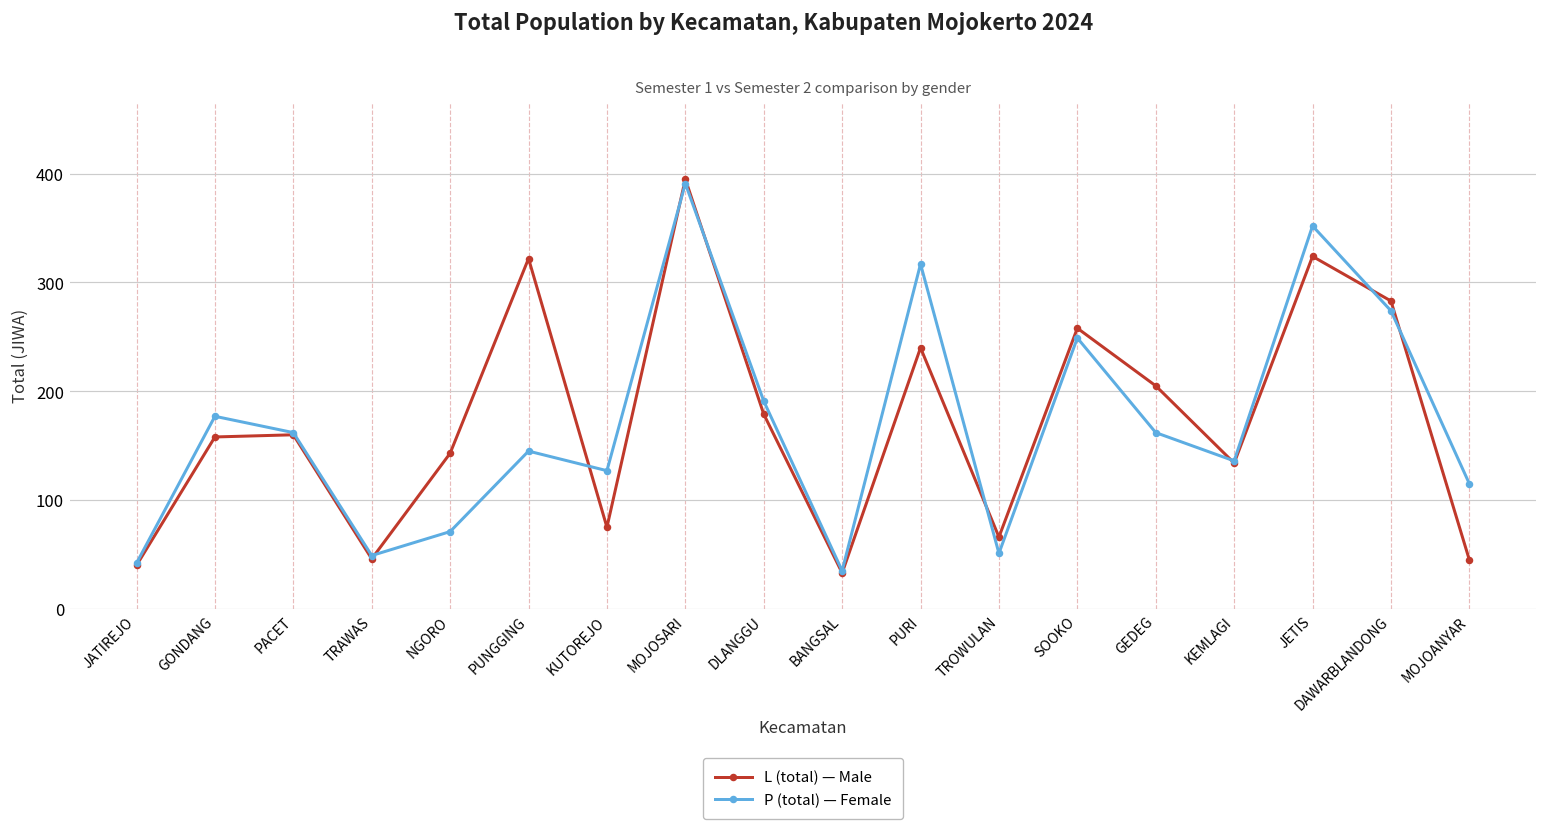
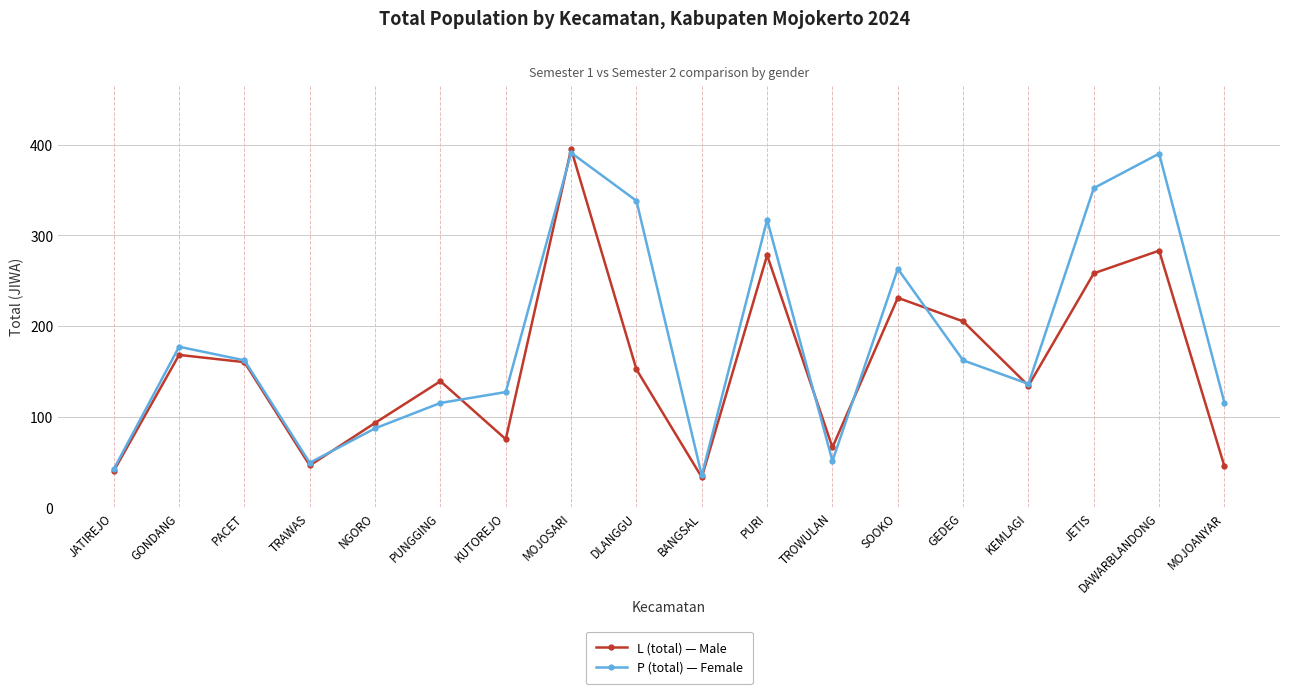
  {
    "L (total) — Male": {
-     "GONDANG": 160,
+     "GONDANG": 170,
      "TRAWAS": 50,
-     "NGORO": 140,
-     "PUNGGING": 320,
+     "NGORO": 90,
+     "PUNGGING": 140,
      "KUTOREJO": 80,
      "MOJOSARI": 400,
-     "DLANGGU": 180,
-     "PURI": 240,
+     "DLANGGU": 150,
+     "PURI": 280,
      "TROWULAN": 70,
-     "SOOKO": 260,
+     "SOOKO": 230,
      "GEDEG": 210,
-     "JETIS": 320,
+     "JETIS": 260,
      "DAWARBLANDONG": 280,
      "MOJOANYAR": 50
    },
    "P (total) — Female": {
      "GONDANG": 180,
      "TRAWAS": 50,
-     "NGORO": 70,
-     "PUNGGING": 150,
+     "NGORO": 90,
+     "PUNGGING": 120,
      "KUTOREJO": 130,
      "MOJOSARI": 390,
-     "DLANGGU": 190,
+     "DLANGGU": 340,
      "PURI": 320,
      "TROWULAN": 50,
-     "SOOKO": 250,
+     "SOOKO": 260,
      "GEDEG": 160,
      "JETIS": 350,
-     "DAWARBLANDONG": 270,
+     "DAWARBLANDONG": 390,
      "MOJOANYAR": 120
    }
  }
